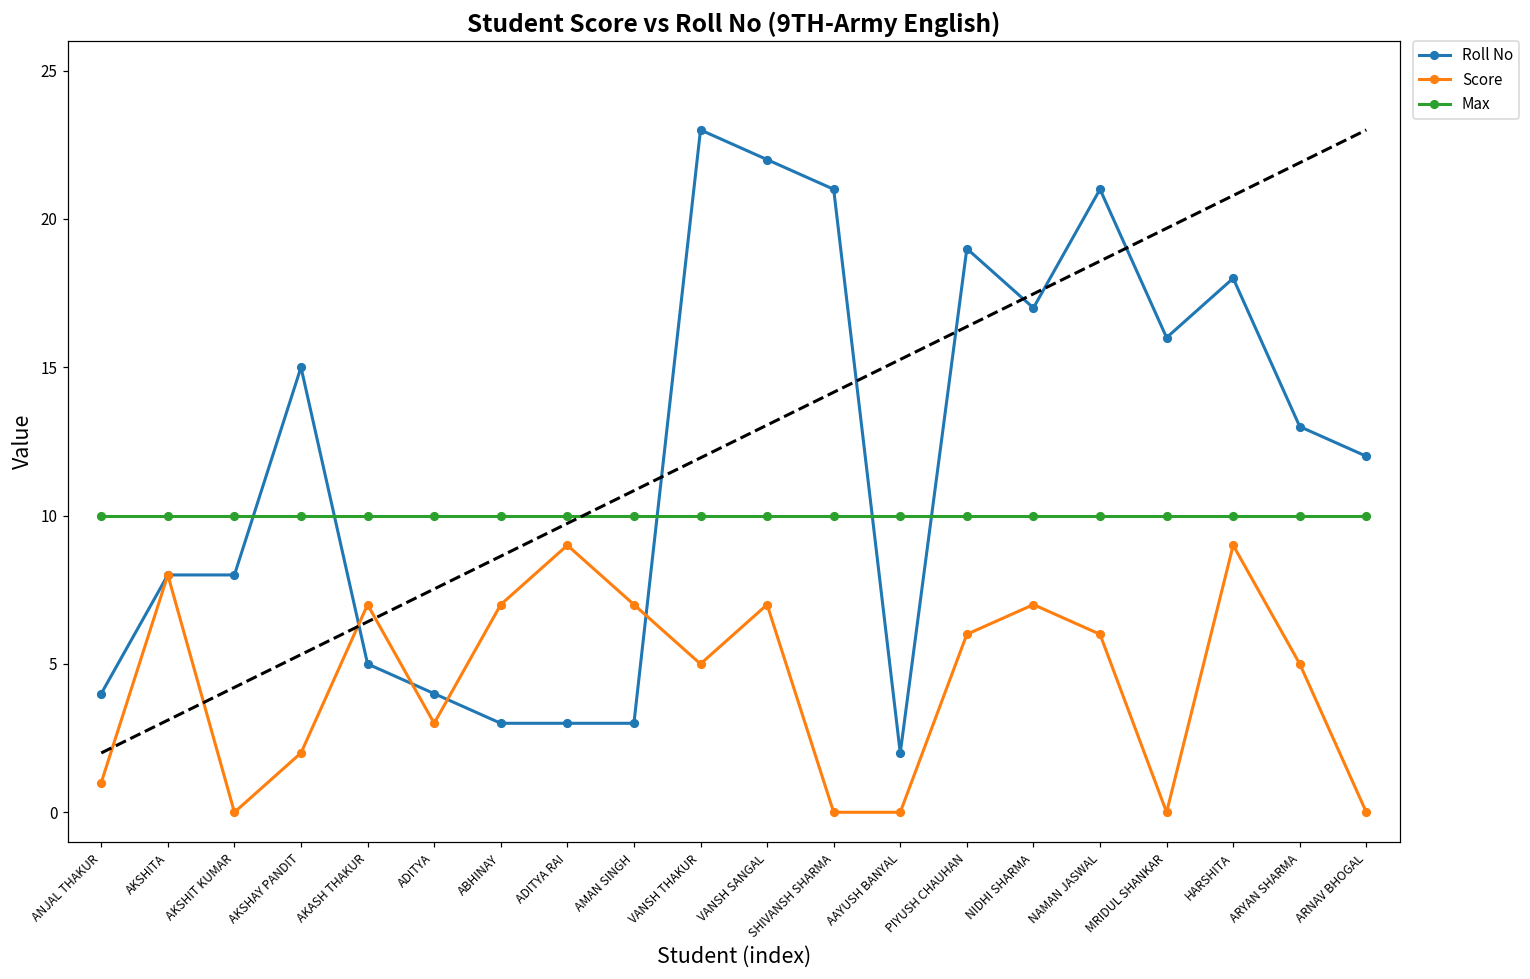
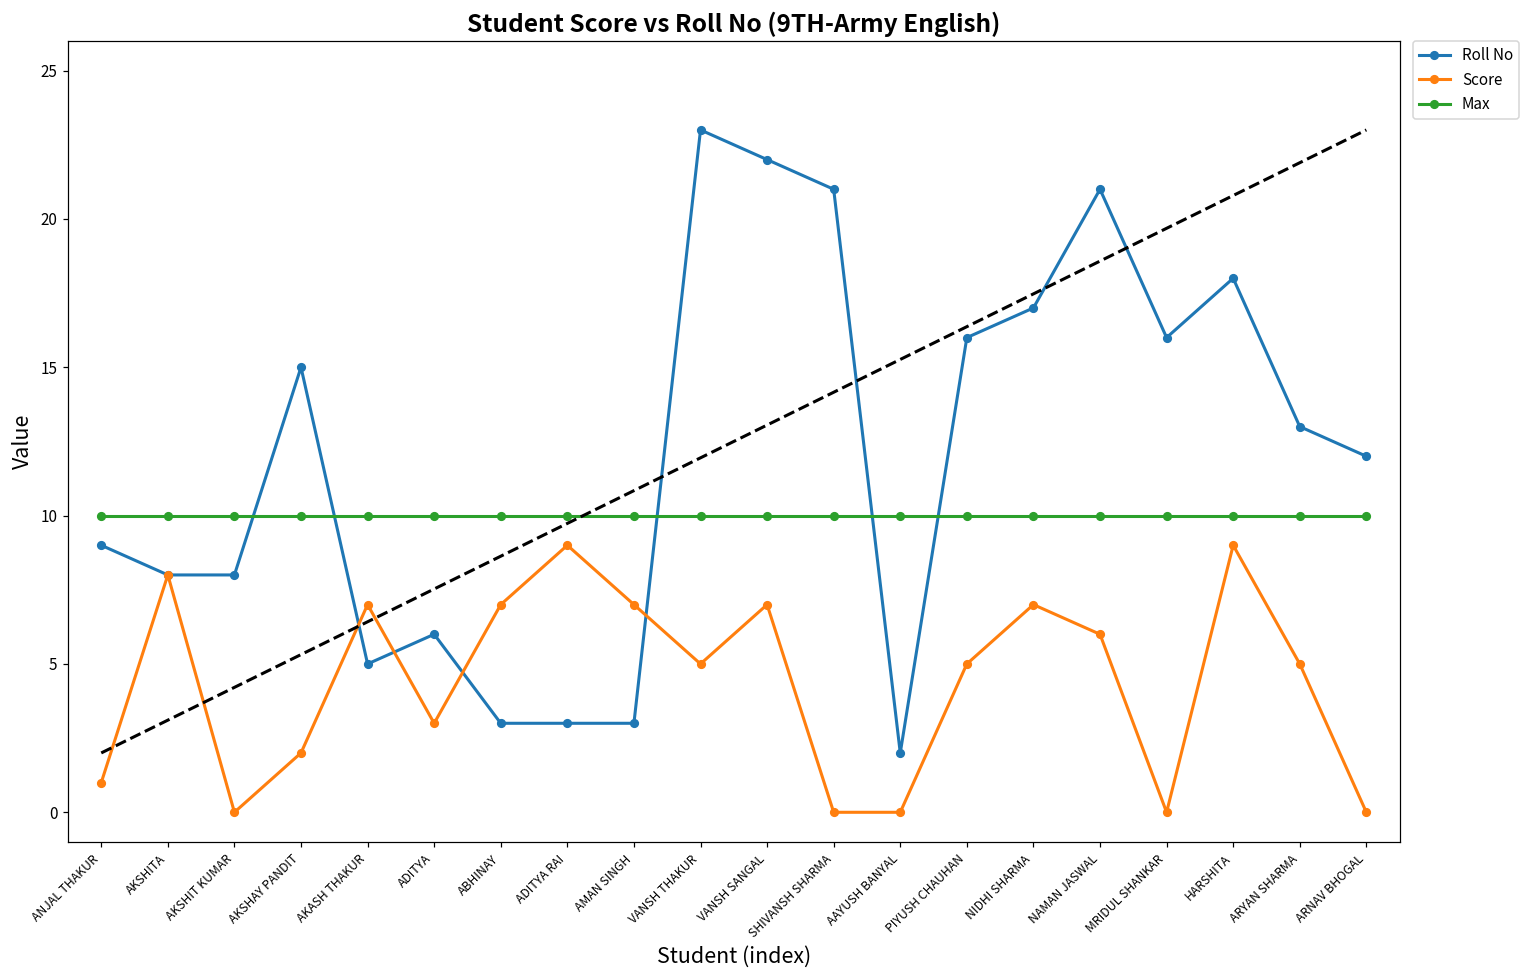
  {
    "Roll No": {
-     "ANJAL THAKUR": 4,
+     "ANJAL THAKUR": 9,
      "AKSHIT KUMAR": 8,
      "AKSHAY PANDIT": 15,
      "AKASH THAKUR": 5,
-     "ADITYA": 4,
+     "ADITYA": 6,
      "ABHINAY": 3,
      "ADITYA RAI": 3,
      "AMAN SINGH": 3,
      "VANSH THAKUR": 23,
      "VANSH SANGAL": 22,
      "SHIVANSH SHARMA": 21,
      "AAYUSH BANYAL": 2,
-     "PIYUSH CHAUHAN": 19,
+     "PIYUSH CHAUHAN": 16,
      "NIDHI SHARMA": 17,
      "NAMAN JASWAL": 21,
      "MRIDUL SHANKAR": 16,
      "HARSHITA": 18,
      "ARYAN SHARMA": 13,
      "ARNAV BHOGAL": 12
    },
    "Score": {
      "ANJAL THAKUR": 1,
      "AKSHIT KUMAR": 0,
      "AKSHAY PANDIT": 2,
      "AKASH THAKUR": 7,
      "ADITYA": 3,
      "ABHINAY": 7,
      "ADITYA RAI": 9,
      "AMAN SINGH": 7,
      "VANSH THAKUR": 5,
      "VANSH SANGAL": 7,
      "SHIVANSH SHARMA": 0,
      "AAYUSH BANYAL": 0,
-     "PIYUSH CHAUHAN": 6,
+     "PIYUSH CHAUHAN": 5,
      "NIDHI SHARMA": 7,
      "NAMAN JASWAL": 6,
      "MRIDUL SHANKAR": 0,
      "HARSHITA": 9,
      "ARYAN SHARMA": 5,
      "ARNAV BHOGAL": 0
    },
    "Max": {
      "ANJAL THAKUR": 10,
      "AKSHITA": 10,
      "AKSHIT KUMAR": 10,
      "AKSHAY PANDIT": 10,
      "AKASH THAKUR": 10,
      "ADITYA": 10,
      "ABHINAY": 10,
      "ADITYA RAI": 10,
      "AMAN SINGH": 10,
      "VANSH THAKUR": 10,
      "VANSH SANGAL": 10,
      "SHIVANSH SHARMA": 10,
      "AAYUSH BANYAL": 10,
      "PIYUSH CHAUHAN": 10,
      "NIDHI SHARMA": 10,
      "NAMAN JASWAL": 10,
      "MRIDUL SHANKAR": 10,
      "HARSHITA": 10,
      "ARYAN SHARMA": 10,
      "ARNAV BHOGAL": 10
    }
  }
